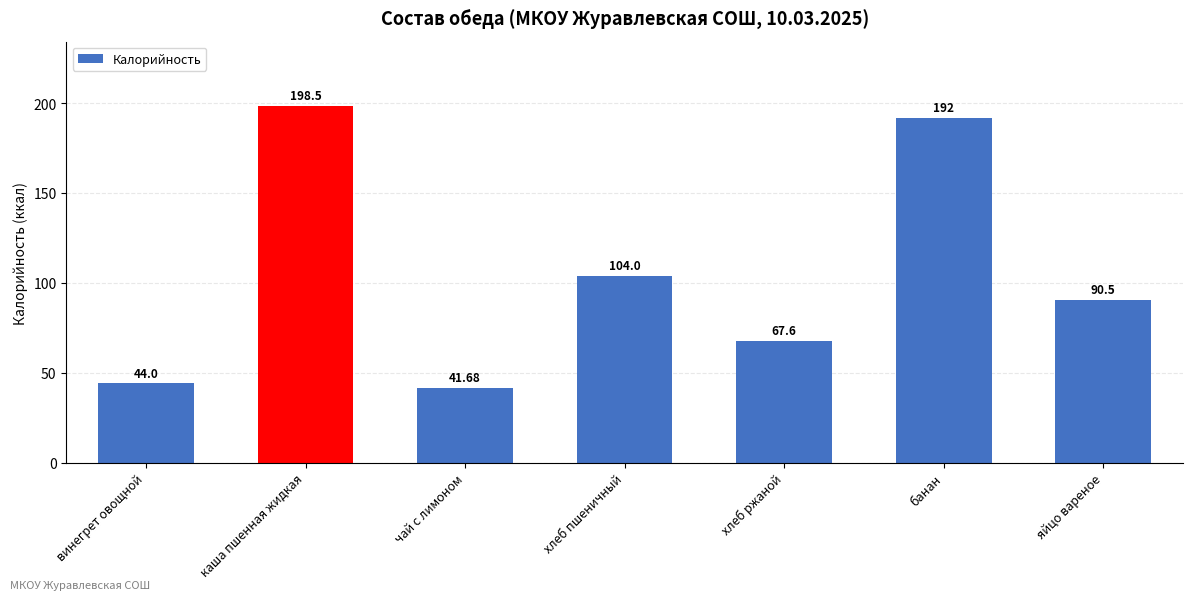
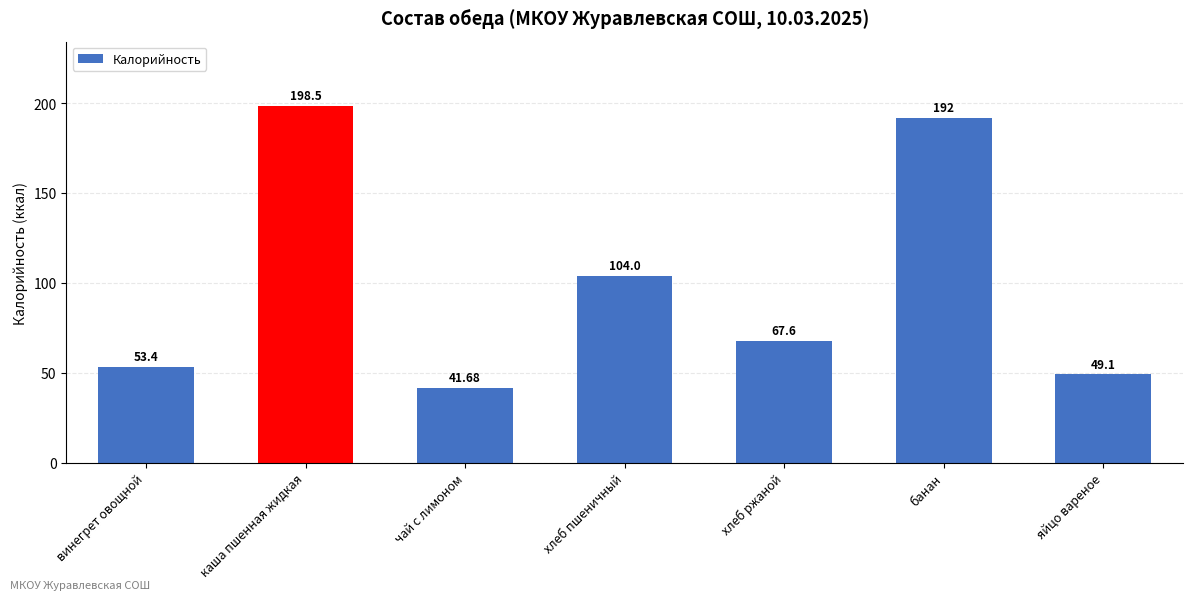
  {
-   "винегрет овощной": 44.0,
+   "винегрет овощной": 53.4,
    "каша пшенная жидкая": 198.5,
    "чай с лимоном": 41.68,
    "хлеб пшеничный": 104.0,
    "хлеб ржаной": 67.6,
    "банан": 192,
-   "яйцо вареное": 90.5
+   "яйцо вареное": 49.1
  }
